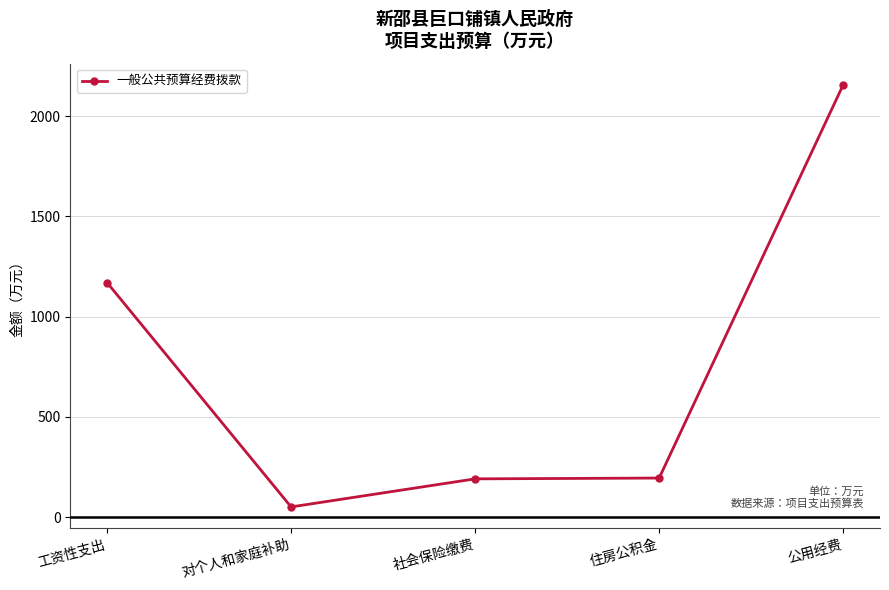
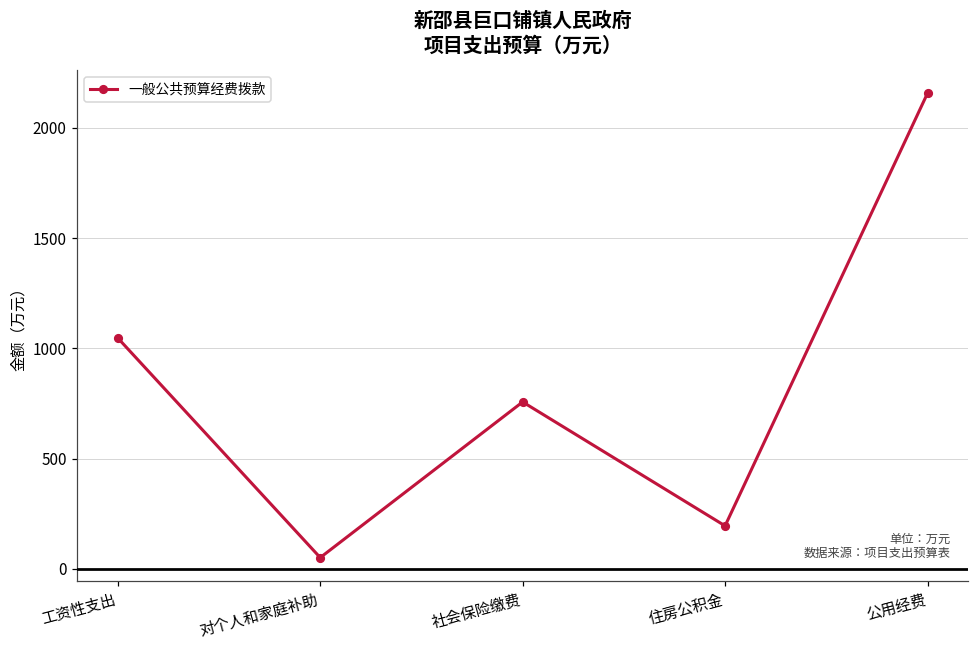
  {
-   "工资性支出": 1170,
+   "工资性支出": 1050,
    "对个人和家庭补助": 50,
-   "社会保险缴费": 190,
+   "社会保险缴费": 760,
    "住房公积金": 200,
    "公用经费": 2160
  }
